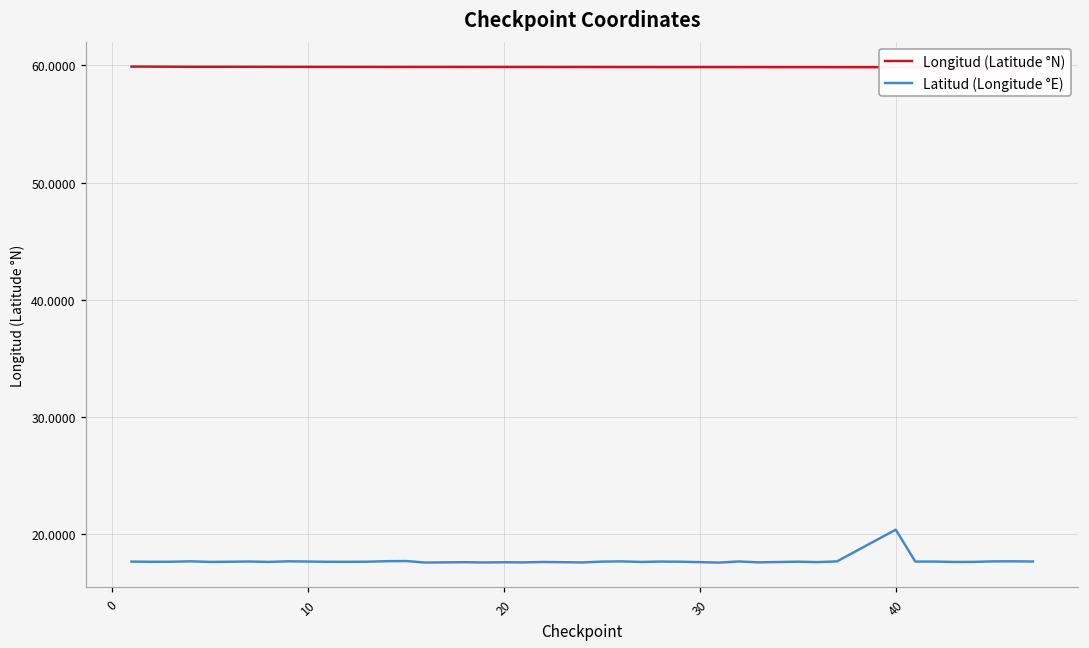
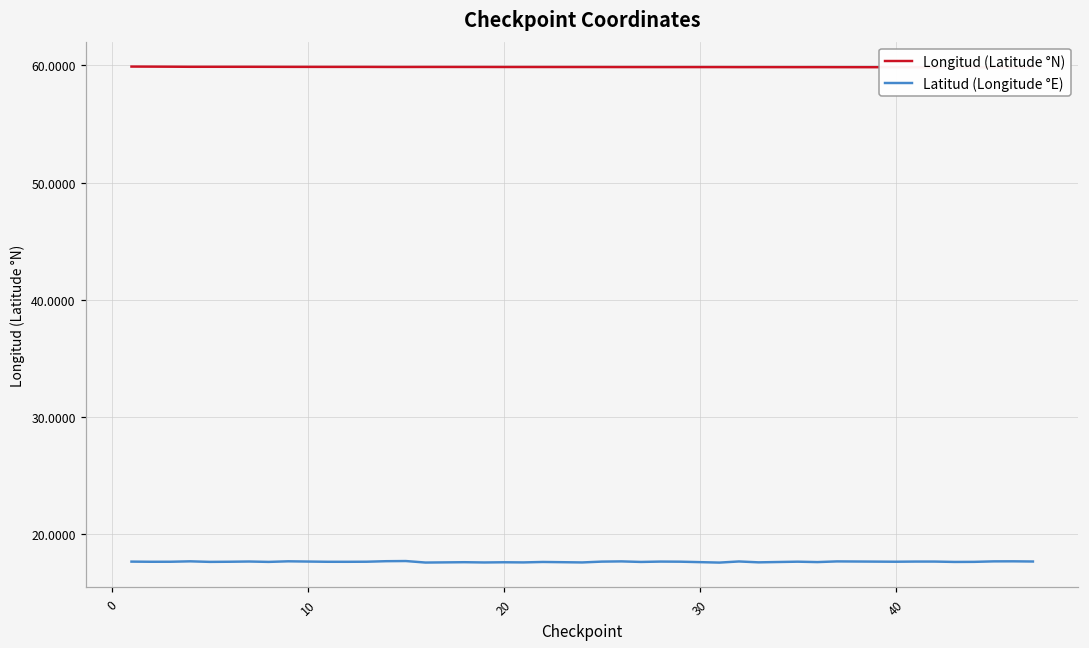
  {
    "Longitud (Latitude °N)": {
      "20": 59.9
    },
    "Latitud (Longitude °E)": {
      "20": 17.6,
-     "40": 20.4
+     "40": 17.6
    }
  }
